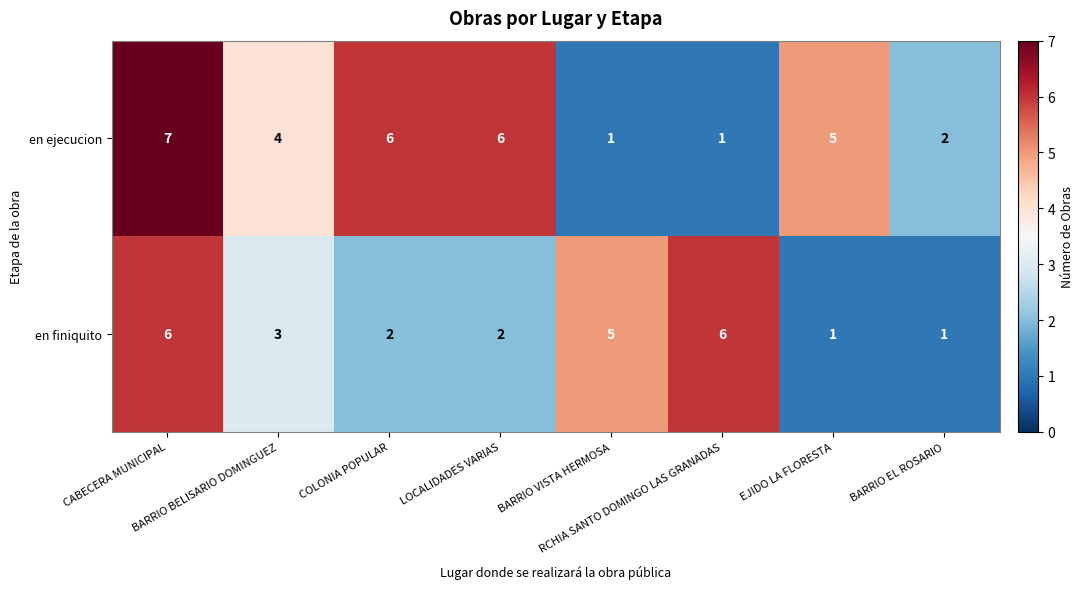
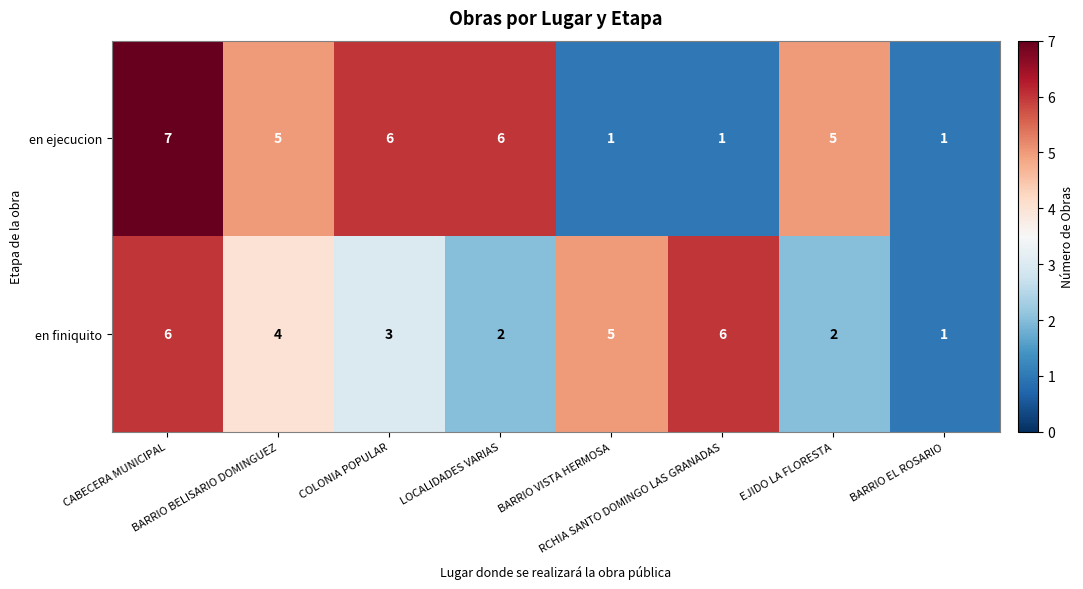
  {
    "en ejecucion": {
      "CABECERA MUNICIPAL": 7,
-     "BARRIO BELISARIO DOMINGUEZ": 4,
+     "BARRIO BELISARIO DOMINGUEZ": 5,
      "COLONIA POPULAR": 6,
      "LOCALIDADES VARIAS": 6,
      "BARRIO VISTA HERMOSA": 1,
      "RCHIA SANTO DOMINGO LAS GRANADAS": 1,
      "EJIDO LA FLORESTA": 5,
-     "BARRIO EL ROSARIO": 2
+     "BARRIO EL ROSARIO": 1
    },
    "en finiquito": {
      "CABECERA MUNICIPAL": 6,
-     "BARRIO BELISARIO DOMINGUEZ": 3,
-     "COLONIA POPULAR": 2,
+     "BARRIO BELISARIO DOMINGUEZ": 4,
+     "COLONIA POPULAR": 3,
      "LOCALIDADES VARIAS": 2,
      "BARRIO VISTA HERMOSA": 5,
      "RCHIA SANTO DOMINGO LAS GRANADAS": 6,
-     "EJIDO LA FLORESTA": 1,
+     "EJIDO LA FLORESTA": 2,
      "BARRIO EL ROSARIO": 1
    }
  }
